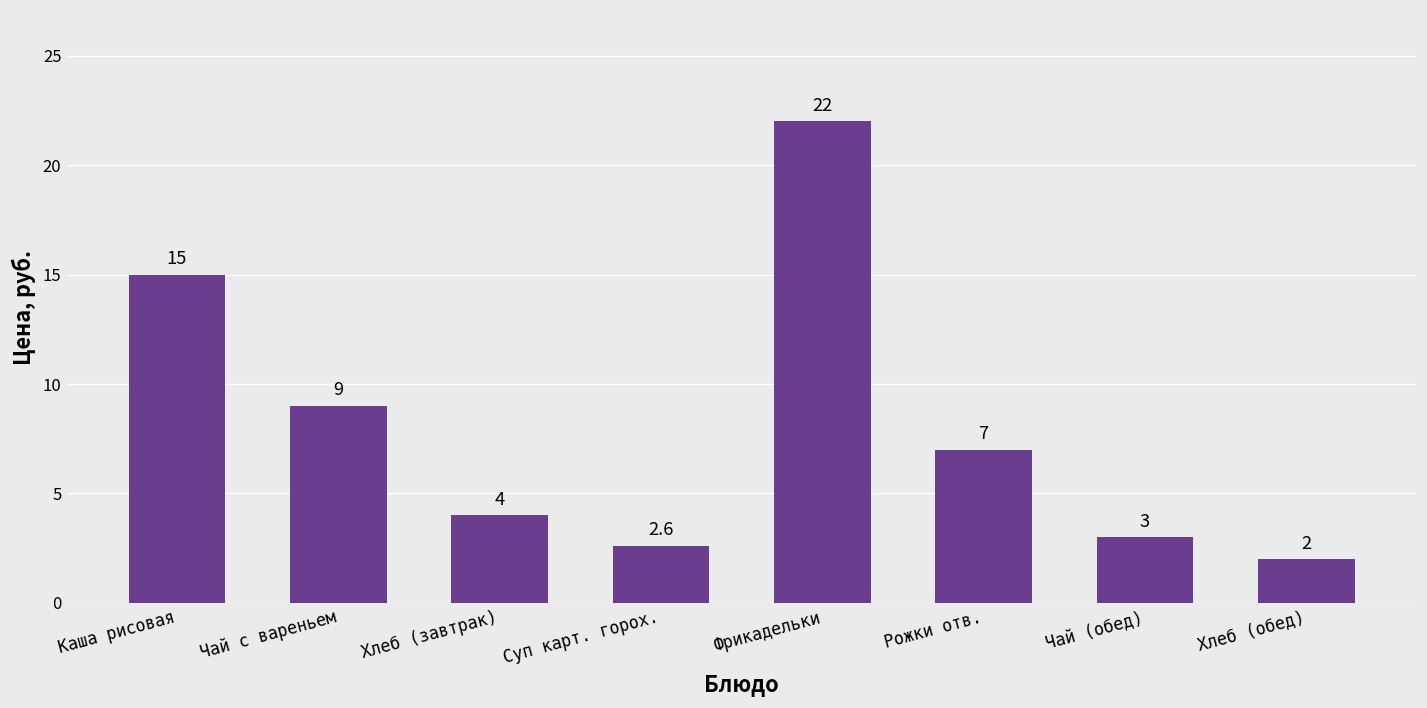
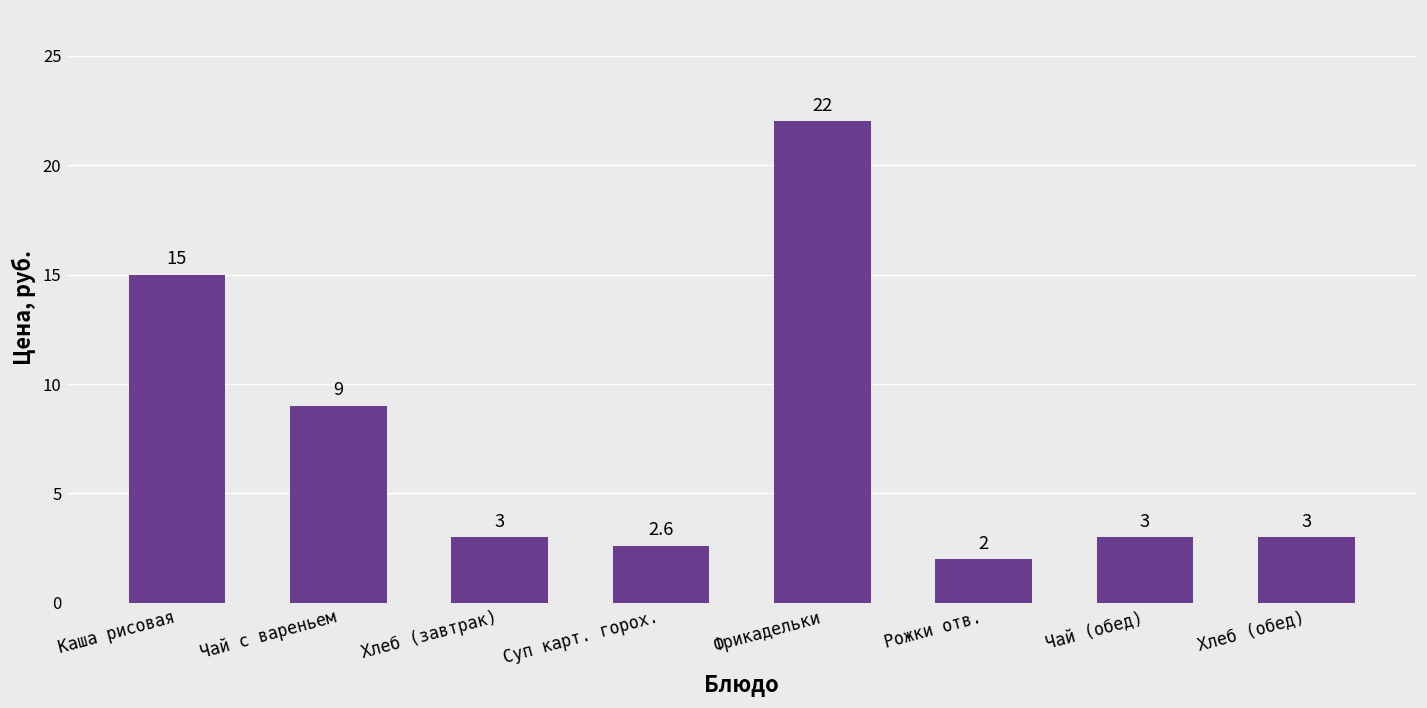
  {
    "Каша рисовая": 15,
    "Чай с вареньем": 9,
-   "Хлеб (завтрак)": 4,
+   "Хлеб (завтрак)": 3,
    "Суп карт. горох.": 2.6,
    "Фрикадельки": 22,
-   "Рожки отв.": 7,
+   "Рожки отв.": 2,
    "Чай (обед)": 3,
-   "Хлеб (обед)": 2
+   "Хлеб (обед)": 3
  }
